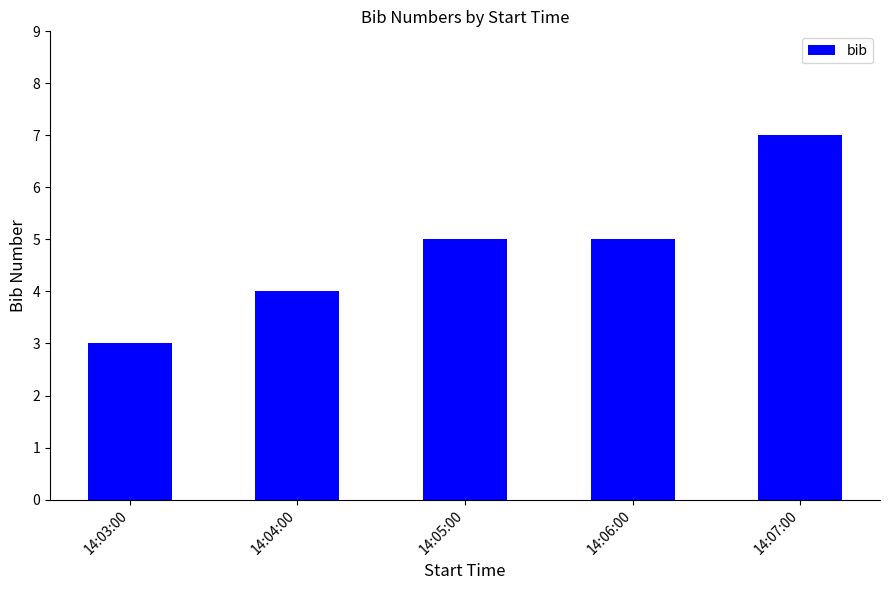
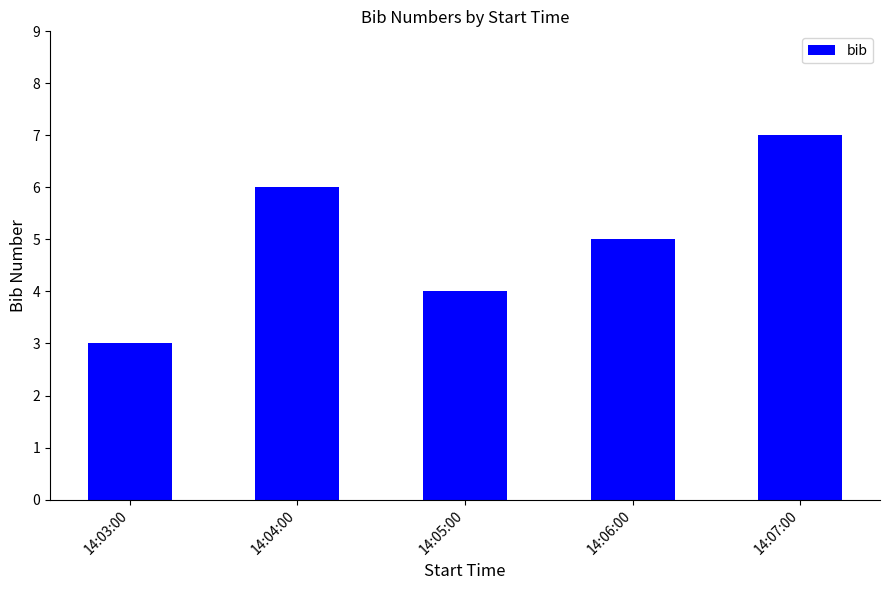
  {
    "14:03:00": 3,
-   "14:04:00": 4,
-   "14:05:00": 5,
+   "14:04:00": 6,
+   "14:05:00": 4,
    "14:06:00": 5,
    "14:07:00": 7
  }
